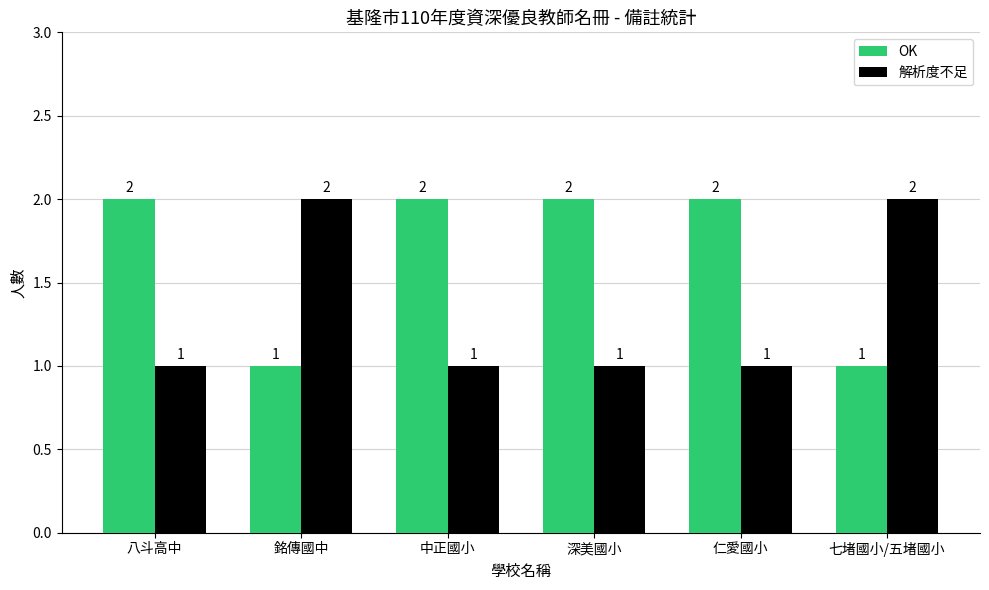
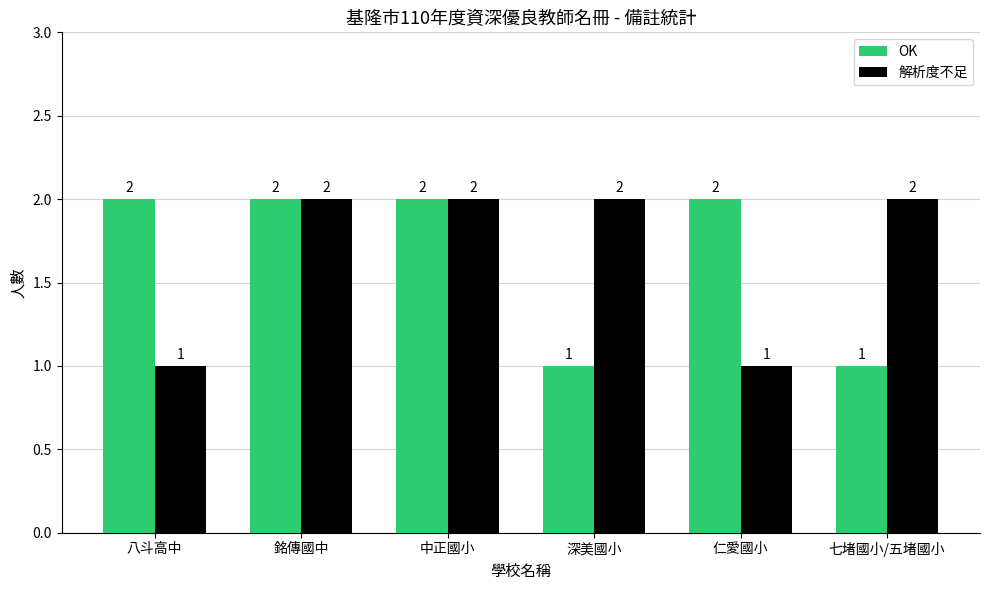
  {
    "OK": {
      "八斗高中": 2,
-     "銘傳國中": 1,
+     "銘傳國中": 2,
      "中正國小": 2,
-     "深美國小": 2,
+     "深美國小": 1,
      "仁愛國小": 2,
      "七堵國小/五堵國小": 1
    },
    "解析度不足": {
      "八斗高中": 1,
      "銘傳國中": 2,
-     "中正國小": 1,
-     "深美國小": 1,
+     "中正國小": 2,
+     "深美國小": 2,
      "仁愛國小": 1,
      "七堵國小/五堵國小": 2
    }
  }
